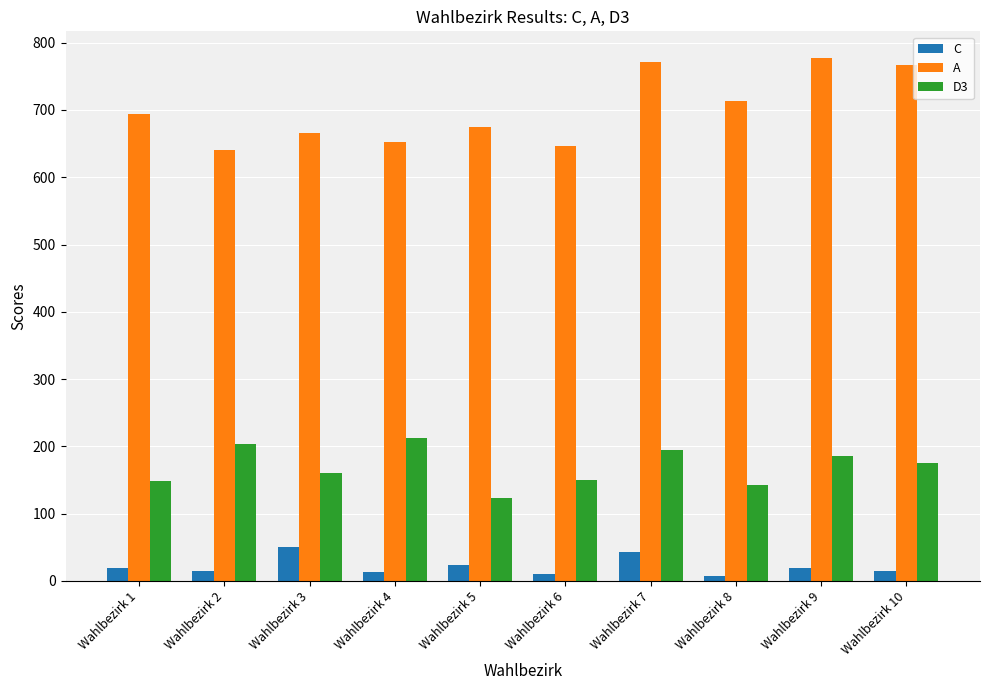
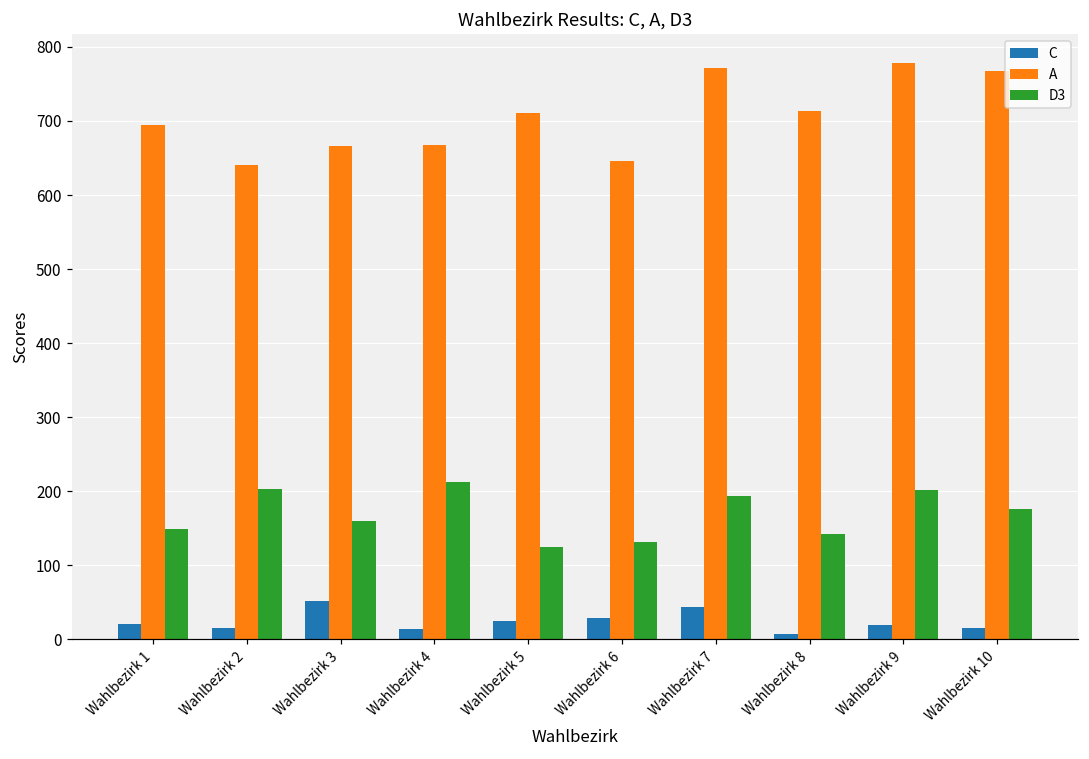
  {
    "C": {
      "Wahlbezirk 1": 20,
      "Wahlbezirk 2": 20,
      "Wahlbezirk 3": 50,
      "Wahlbezirk 4": 10,
      "Wahlbezirk 5": 20,
-     "Wahlbezirk 6": 10,
+     "Wahlbezirk 6": 30,
      "Wahlbezirk 7": 40,
      "Wahlbezirk 8": 10,
      "Wahlbezirk 9": 20,
      "Wahlbezirk 10": 20
    },
    "A": {
      "Wahlbezirk 1": 690,
      "Wahlbezirk 2": 640,
      "Wahlbezirk 3": 670,
-     "Wahlbezirk 4": 650,
-     "Wahlbezirk 5": 670,
+     "Wahlbezirk 4": 670,
+     "Wahlbezirk 5": 710,
      "Wahlbezirk 6": 650,
      "Wahlbezirk 7": 770,
      "Wahlbezirk 8": 710,
      "Wahlbezirk 9": 780,
      "Wahlbezirk 10": 770
    },
    "D3": {
      "Wahlbezirk 1": 150,
      "Wahlbezirk 2": 200,
      "Wahlbezirk 3": 160,
      "Wahlbezirk 4": 210,
      "Wahlbezirk 5": 120,
-     "Wahlbezirk 6": 150,
+     "Wahlbezirk 6": 130,
      "Wahlbezirk 7": 190,
      "Wahlbezirk 8": 140,
-     "Wahlbezirk 9": 190,
+     "Wahlbezirk 9": 200,
      "Wahlbezirk 10": 180
    }
  }
